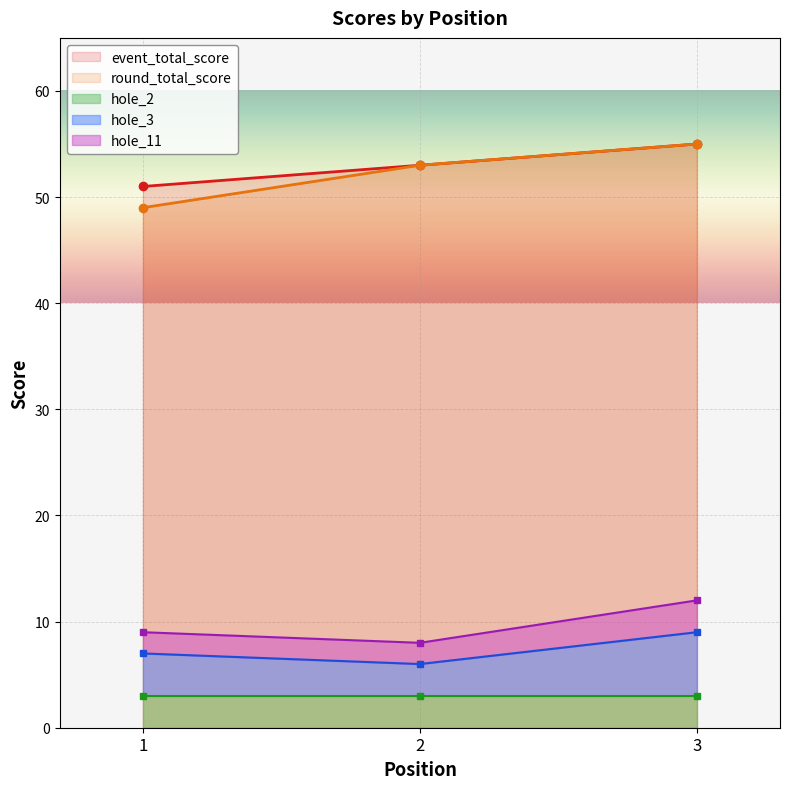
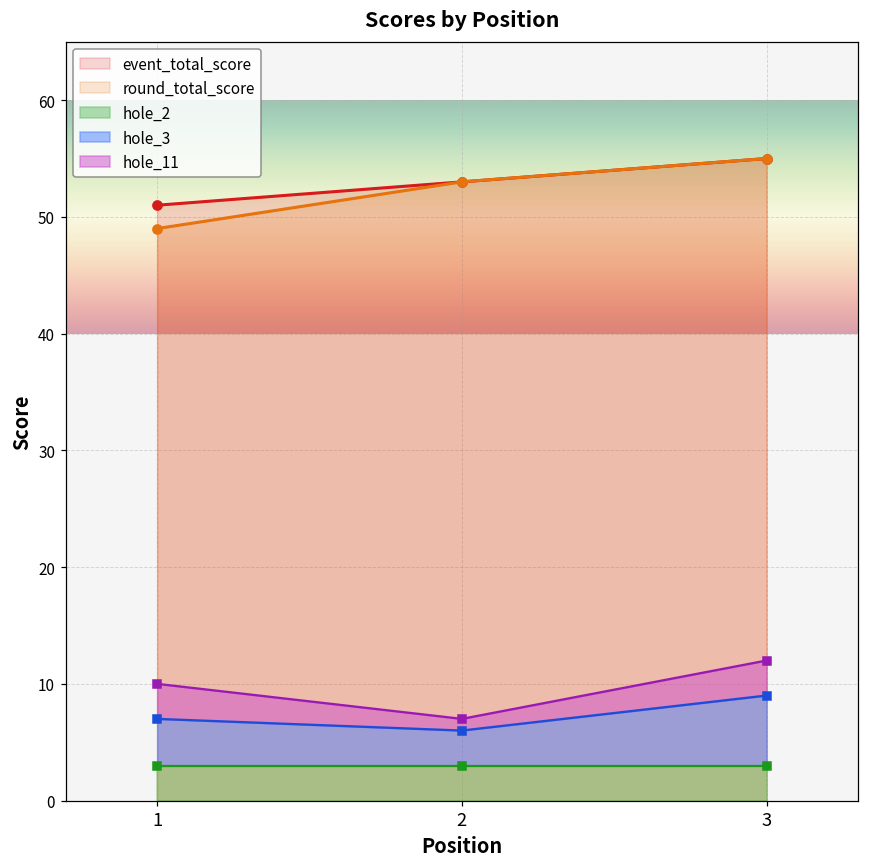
  {
    "hole_2": {
      "1": 3,
      "2": 3,
      "3": 3
    },
    "hole_3": {
      "1": 4,
      "2": 3,
      "3": 6
    },
    "hole_11": {
-     "1": 2,
-     "2": 2,
+     "1": 3,
+     "2": 1,
      "3": 3
    }
  }
